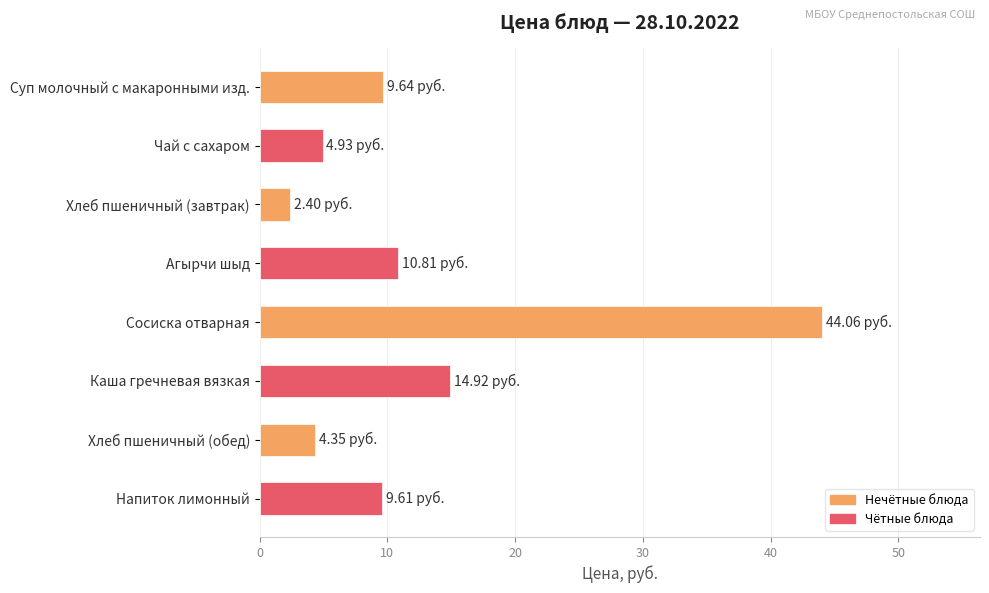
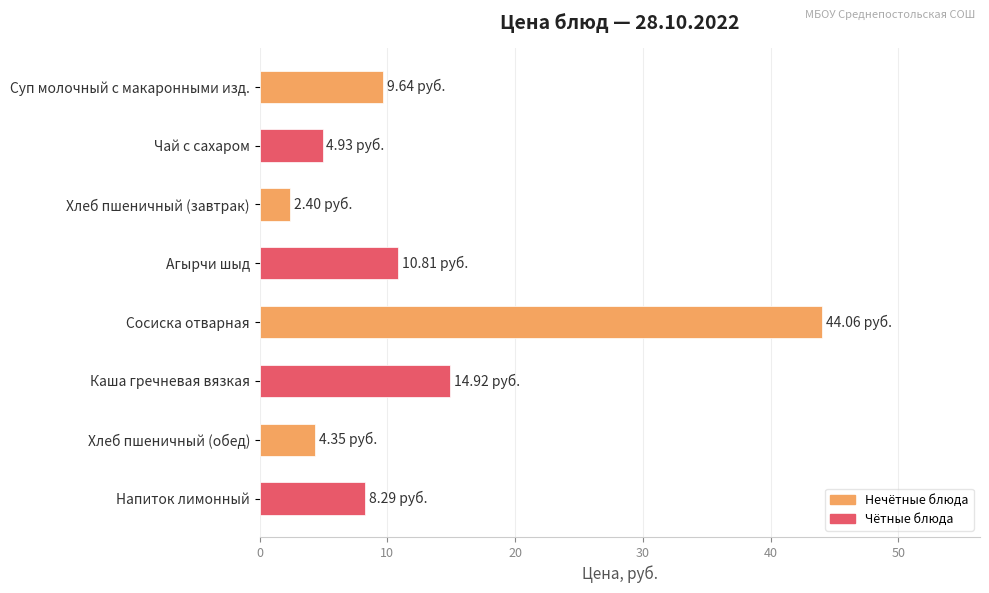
  {
    "Суп молочный с макаронными изд.": 9.64,
    "Чай с сахаром": 4.93,
    "Хлеб пшеничный (завтрак)": 2.40,
    "Агырчи шыд": 10.81,
    "Сосиска отварная": 44.06,
    "Каша гречневая вязкая": 14.92,
    "Хлеб пшеничный (обед)": 4.35,
-   "Напиток лимонный": 9.61
+   "Напиток лимонный": 8.29
  }
